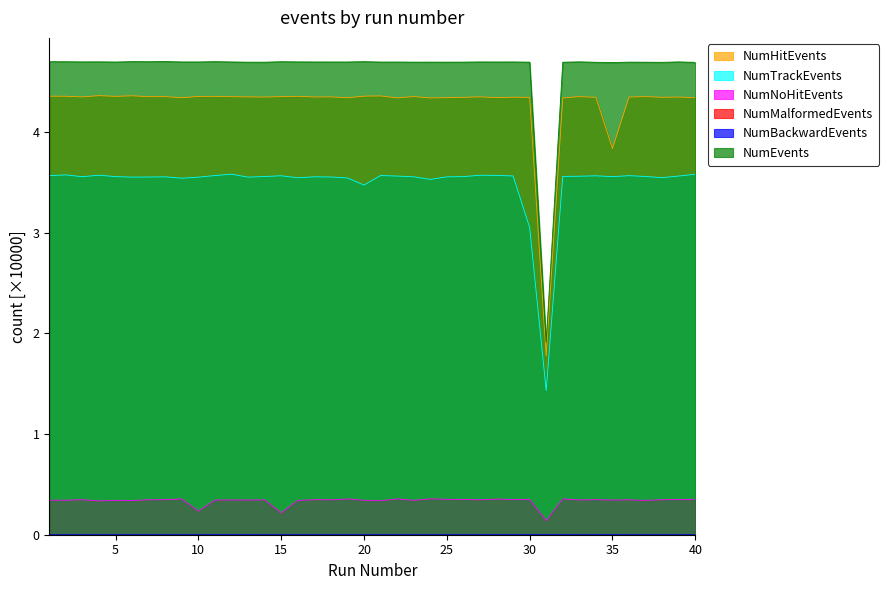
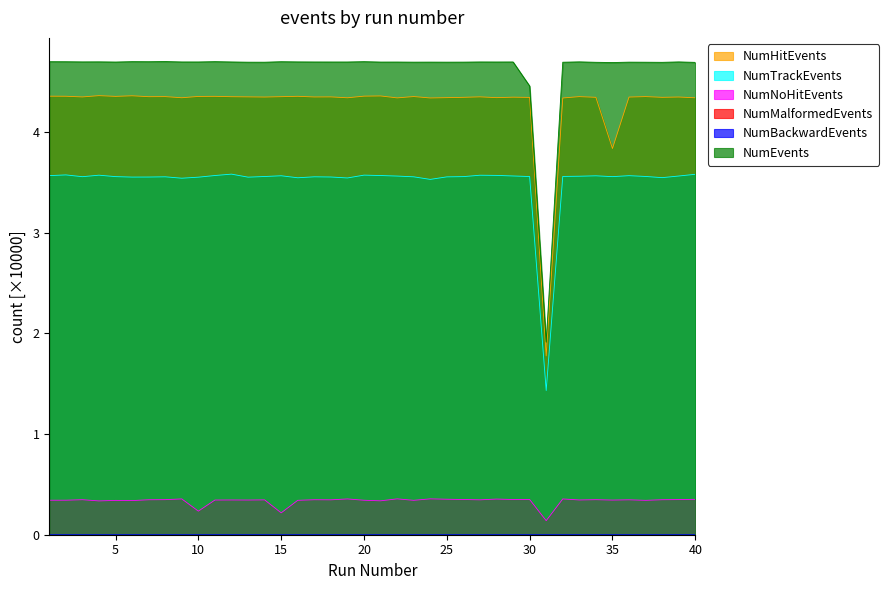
  {
    "NumHitEvents": {
      "5": 4.35,
      "10": 4.35,
      "15": 4.35,
      "20": 4.36,
      "25": 4.34,
      "30": 4.34,
      "35": 3.84,
      "40": 4.34
    },
    "NumTrackEvents": {
      "5": 3.56,
      "10": 3.55,
      "15": 3.57,
-     "20": 3.47,
+     "20": 3.57,
      "25": 3.55,
-     "30": 3.05,
+     "30": 3.56,
      "35": 3.56,
      "40": 3.58
    },
    "NumNoHitEvents": {
      "5": 0.34,
      "10": 0.23,
      "15": 0.22,
      "20": 0.34,
      "25": 0.35,
      "30": 0.35,
      "35": 0.34,
      "40": 0.35
    },
    "NumBackwardEvents": {
      "5": 0.00,
      "10": 0.00,
      "15": 0.00,
      "20": 0.00,
      "25": 0.00,
      "30": 0.00,
      "35": 0.00,
      "40": 0.00
    },
    "NumEvents": {
      "5": 4.69,
      "10": 4.70,
      "15": 4.70,
      "20": 4.70,
      "25": 4.69,
-     "30": 4.69,
+     "30": 4.46,
      "35": 4.69,
      "40": 4.69
    }
  }
